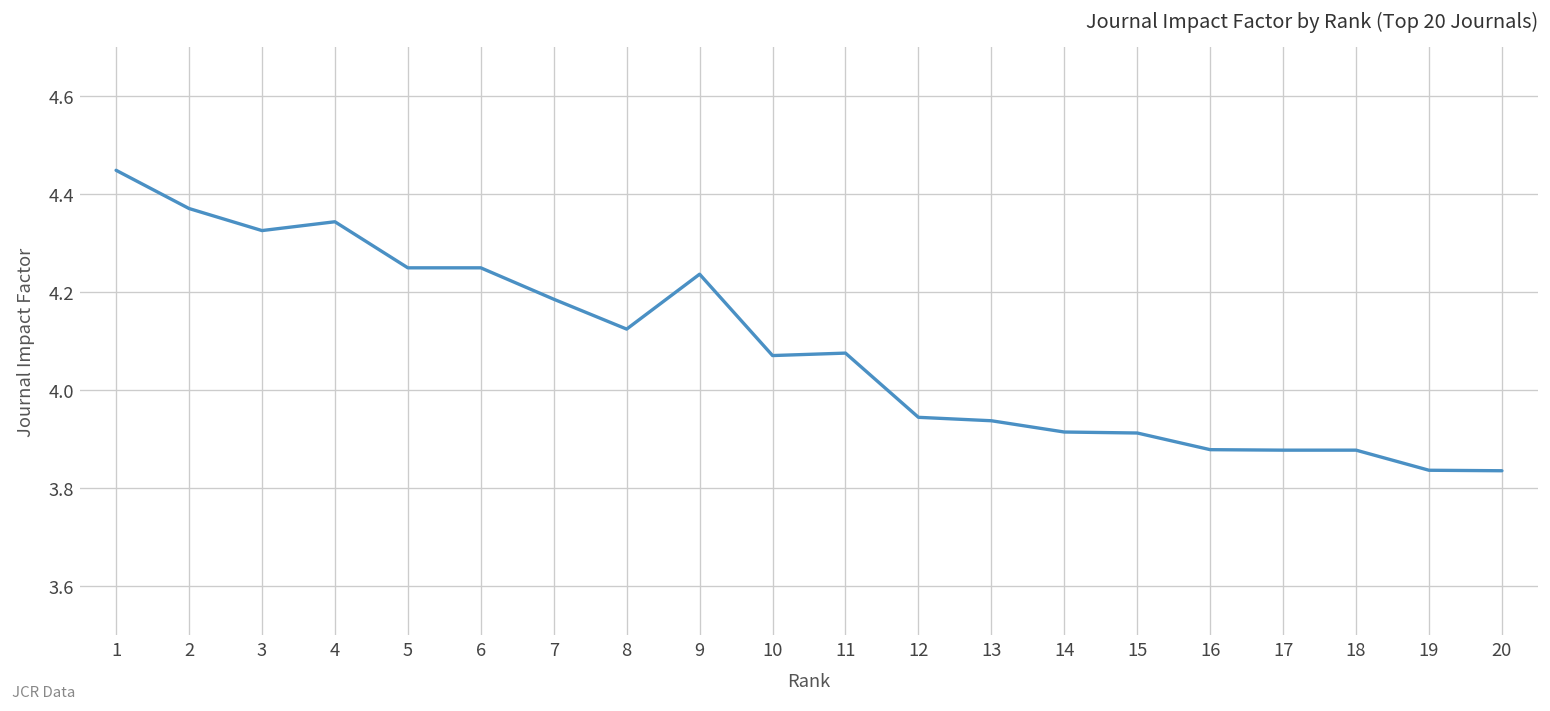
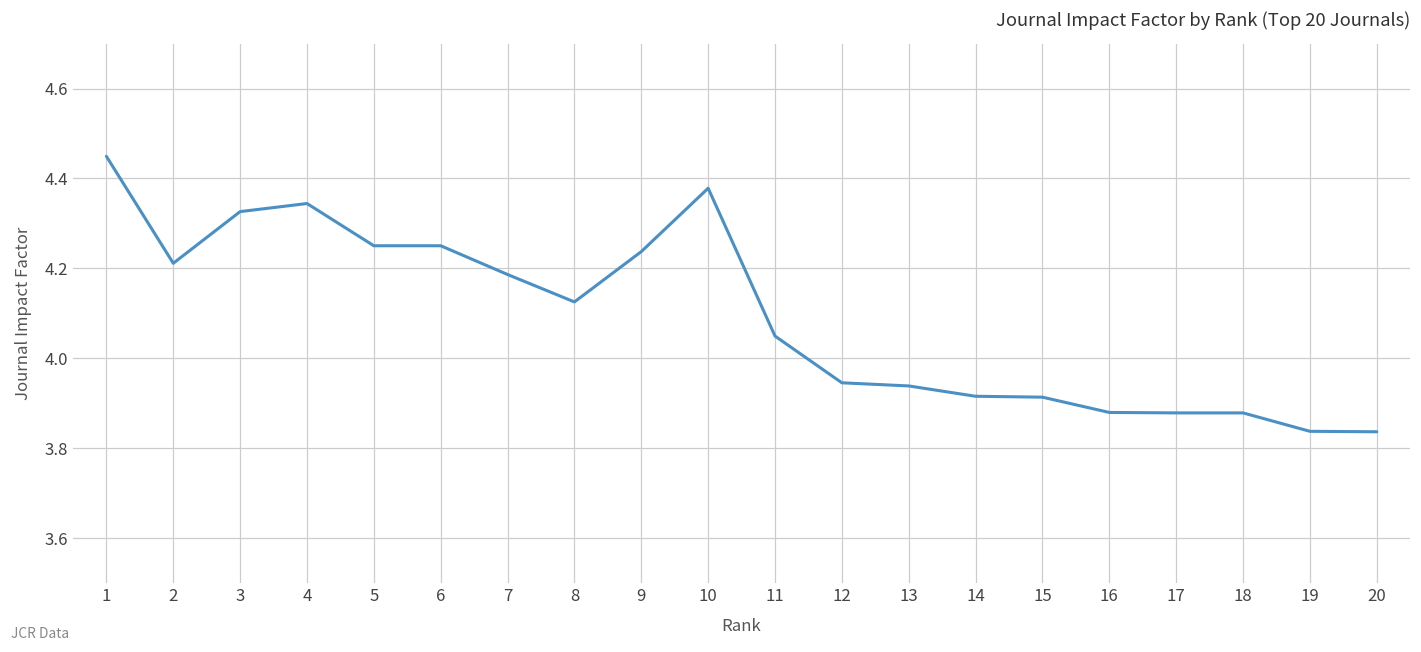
  {
    "1": 4.45,
-   "2": 4.37,
+   "2": 4.21,
    "3": 4.33,
    "4": 4.34,
    "5": 4.25,
    "6": 4.25,
    "7": 4.19,
    "8": 4.13,
    "9": 4.24,
-   "10": 4.07,
-   "11": 4.08,
+   "10": 4.38,
+   "11": 4.05,
    "12": 3.95,
    "13": 3.94,
    "14": 3.92,
    "15": 3.91,
    "16": 3.88,
    "17": 3.88,
    "18": 3.88,
    "19": 3.84,
    "20": 3.84
  }
